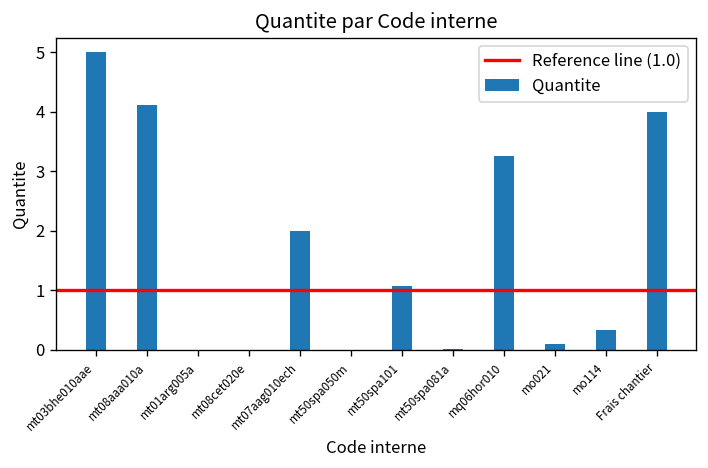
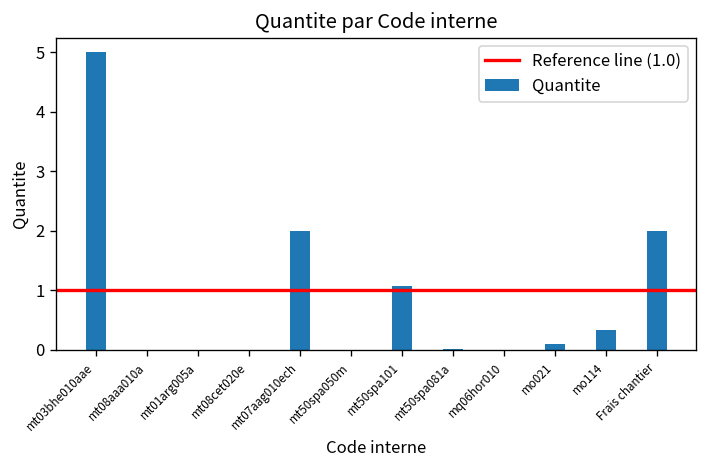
  {
    "mt03bhe010aae": 5.0,
-   "mt08aaa010a": 4.1,
+   "mt08aaa010a": 0.0,
    "mt07aag010ech": 2.0,
    "mt50spa101": 1.1,
-   "mq06hor010": 3.3,
+   "mq06hor010": 0.0,
    "mo021": 0.1,
    "mo114": 0.3,
-   "Frais chantier": 4
+   "Frais chantier": 2
  }
